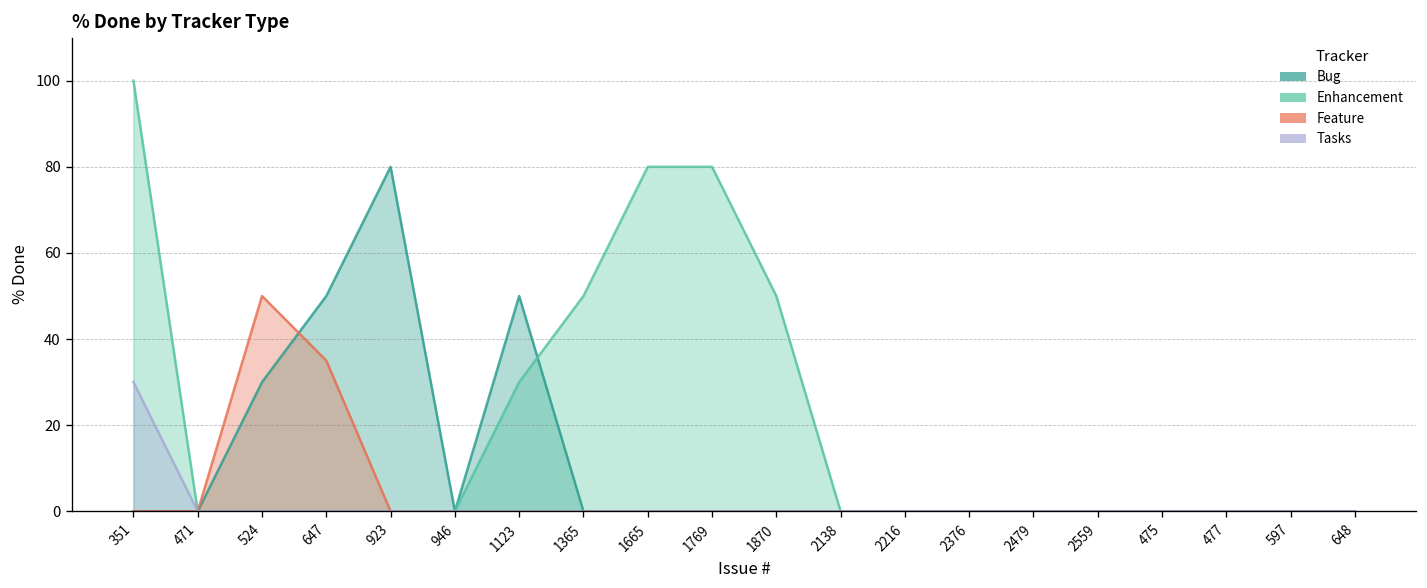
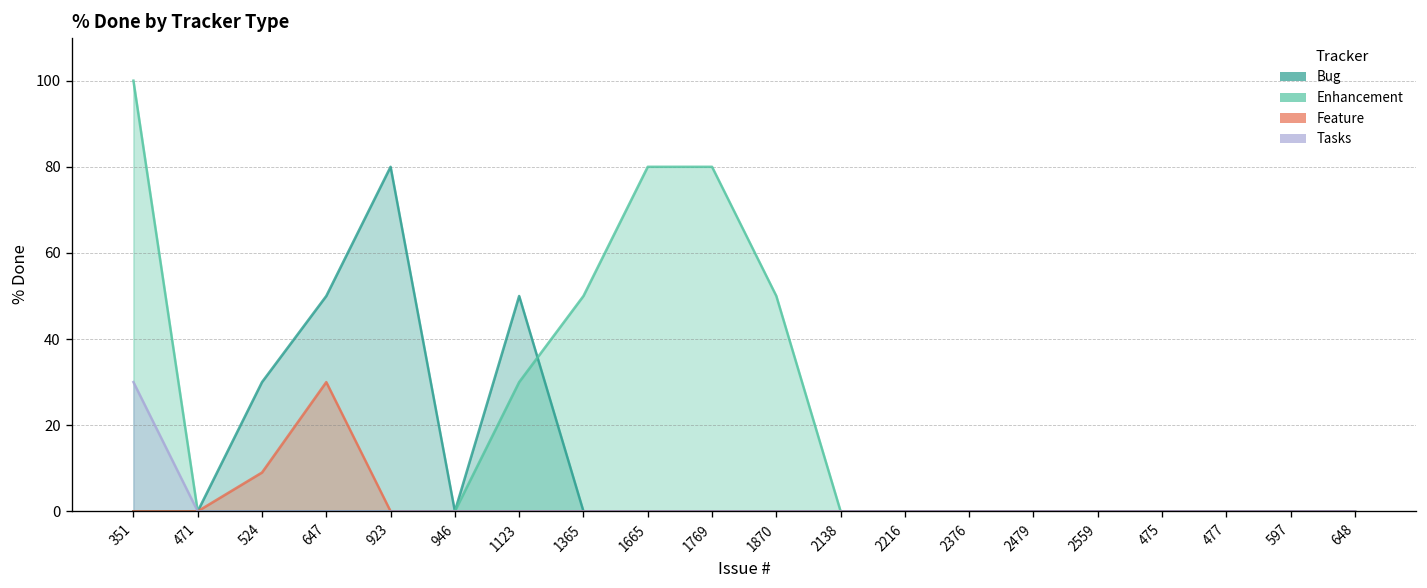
  {
    "Feature": {
-     "524": 50,
-     "647": 35
+     "524": 9,
+     "647": 30
    }
  }
